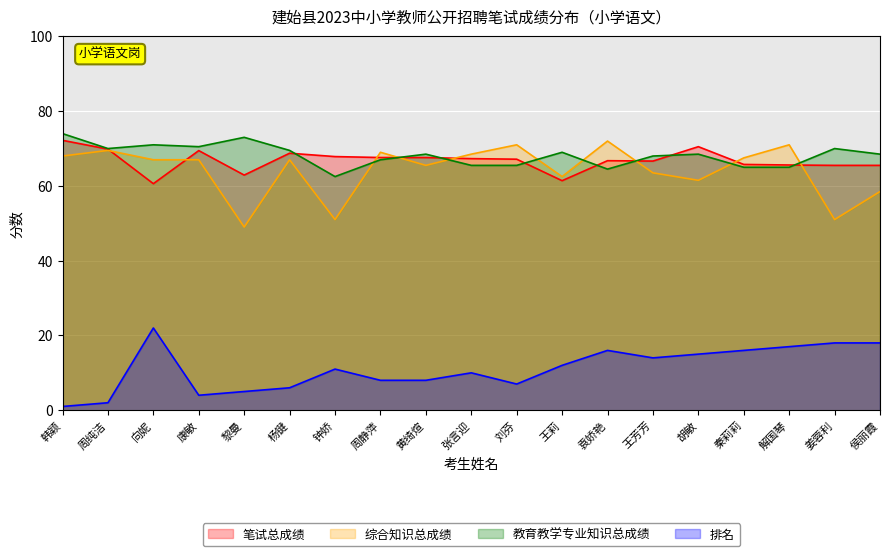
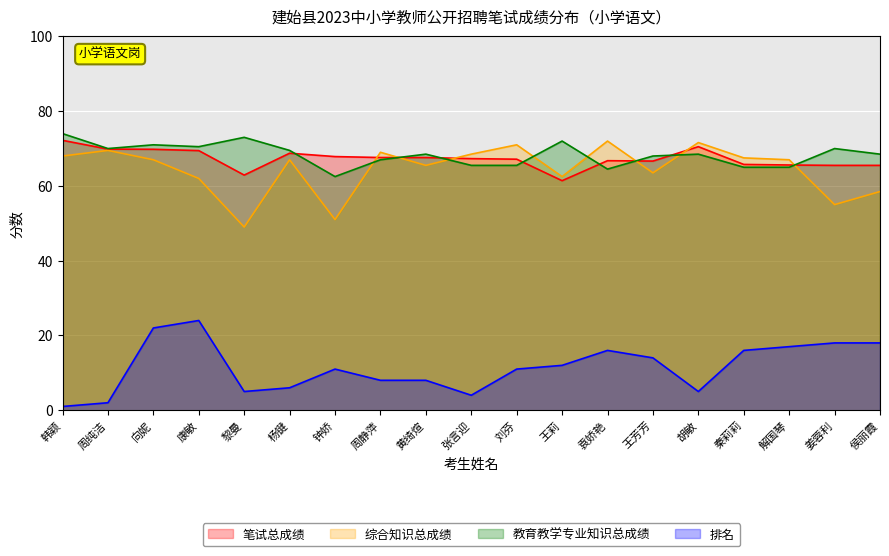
  {
    "笔试总成绩": {
      "韩颖": 72,
-     "向妮": 61,
+     "向妮": 70,
      "康敏": 69,
      "黎曼": 63,
      "杨键": 69,
      "钟娇": 68,
      "黄绮煊": 68,
      "张言迎": 67,
      "刘芬": 67,
      "王莉": 61,
      "袁娇艳": 67,
      "王芳芳": 67,
      "胡敏": 71,
      "秦莉莉": 66,
      "姜蓉利": 66,
      "侯丽霞": 66
    },
    "综合知识总成绩": {
      "韩颖": 68,
      "向妮": 67,
-     "康敏": 67,
+     "康敏": 62,
      "黎曼": 49,
      "杨键": 67,
      "钟娇": 51,
      "周静萍": 69,
      "黄绮煊": 66,
      "张言迎": 69,
      "刘芬": 71,
      "王莉": 63,
      "袁娇艳": 72,
      "王芳芳": 64,
-     "胡敏": 62,
+     "胡敏": 72,
      "秦莉莉": 68,
-     "解国琴": 71,
-     "姜蓉利": 51,
+     "解国琴": 67,
+     "姜蓉利": 55,
      "侯丽霞": 59
    },
    "教育教学专业知识总成绩": {
      "韩颖": 74,
      "向妮": 71,
      "康敏": 71,
      "黎曼": 73,
      "杨键": 70,
      "钟娇": 63,
      "黄绮煊": 69,
      "张言迎": 66,
      "刘芬": 66,
-     "王莉": 69,
+     "王莉": 72,
      "袁娇艳": 65,
      "王芳芳": 68,
      "胡敏": 69,
      "秦莉莉": 65,
      "姜蓉利": 70,
      "侯丽霞": 69
    },
    "排名": {
      "韩颖": 1,
      "周纯洁": 2,
      "向妮": 22,
-     "康敏": 4,
+     "康敏": 24,
      "黎曼": 5,
      "杨键": 6,
      "钟娇": 11,
      "周静萍": 8,
      "黄绮煊": 8,
-     "张言迎": 10,
-     "刘芬": 7,
+     "张言迎": 4,
+     "刘芬": 11,
      "王莉": 12,
      "袁娇艳": 16,
      "王芳芳": 14,
-     "胡敏": 15,
+     "胡敏": 5,
      "秦莉莉": 16,
      "解国琴": 17,
      "姜蓉利": 18,
      "侯丽霞": 18
    }
  }
